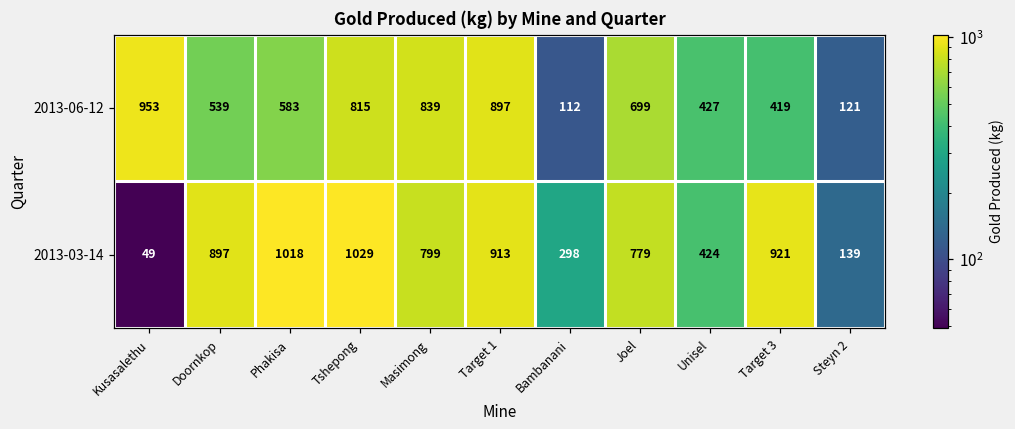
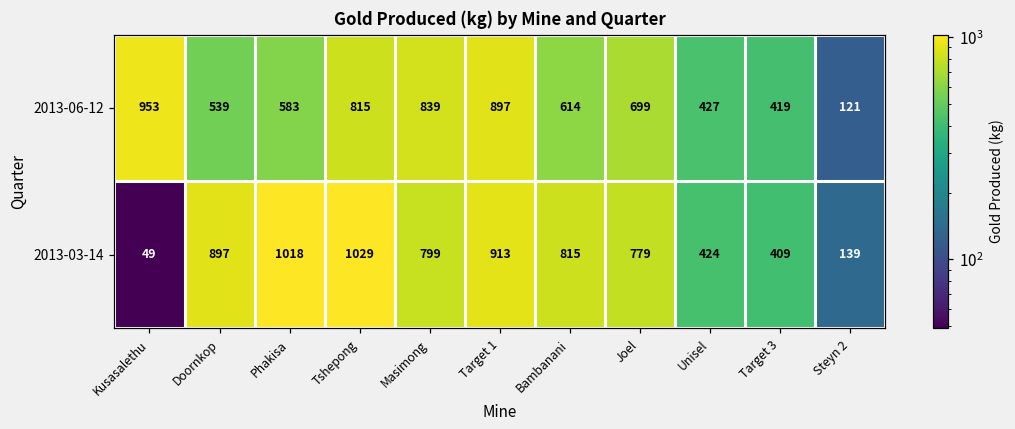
  {
    "2013-06-12": {
      "Kusasalethu": 953,
      "Doornkop": 539,
      "Phakisa": 583,
      "Tshepong": 815,
      "Masimong": 839,
      "Target 1": 897,
-     "Bambanani": 112,
+     "Bambanani": 614,
      "Joel": 699,
      "Unisel": 427,
      "Target 3": 419,
      "Steyn 2": 121
    },
    "2013-03-14": {
      "Kusasalethu": 49,
      "Doornkop": 897,
      "Phakisa": 1018,
      "Tshepong": 1029,
      "Masimong": 799,
      "Target 1": 913,
-     "Bambanani": 298,
+     "Bambanani": 815,
      "Joel": 779,
      "Unisel": 424,
-     "Target 3": 921,
+     "Target 3": 409,
      "Steyn 2": 139
    }
  }
